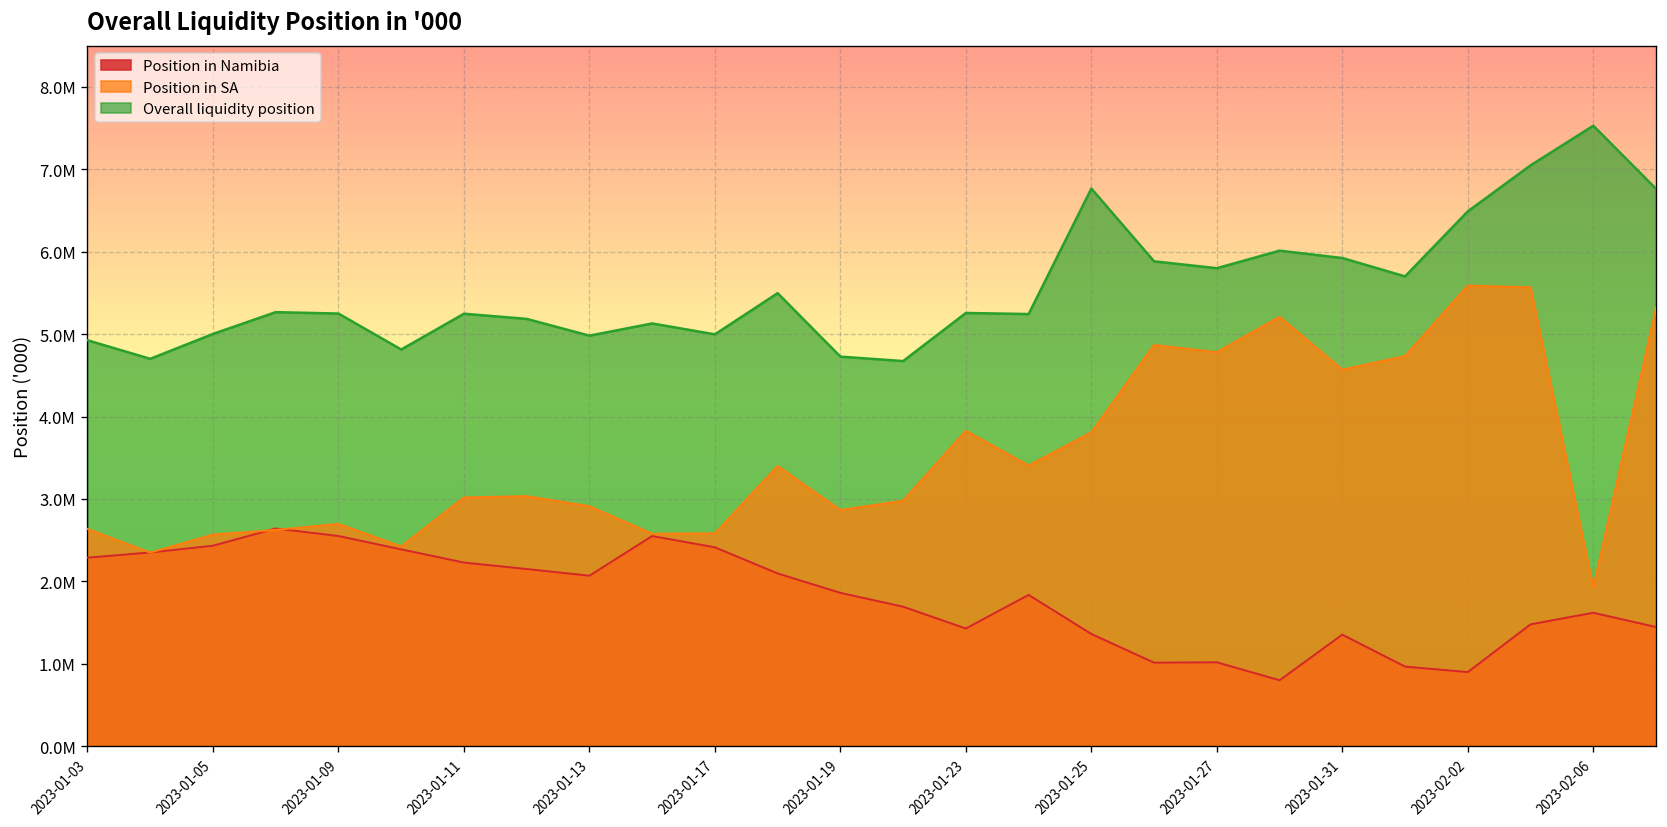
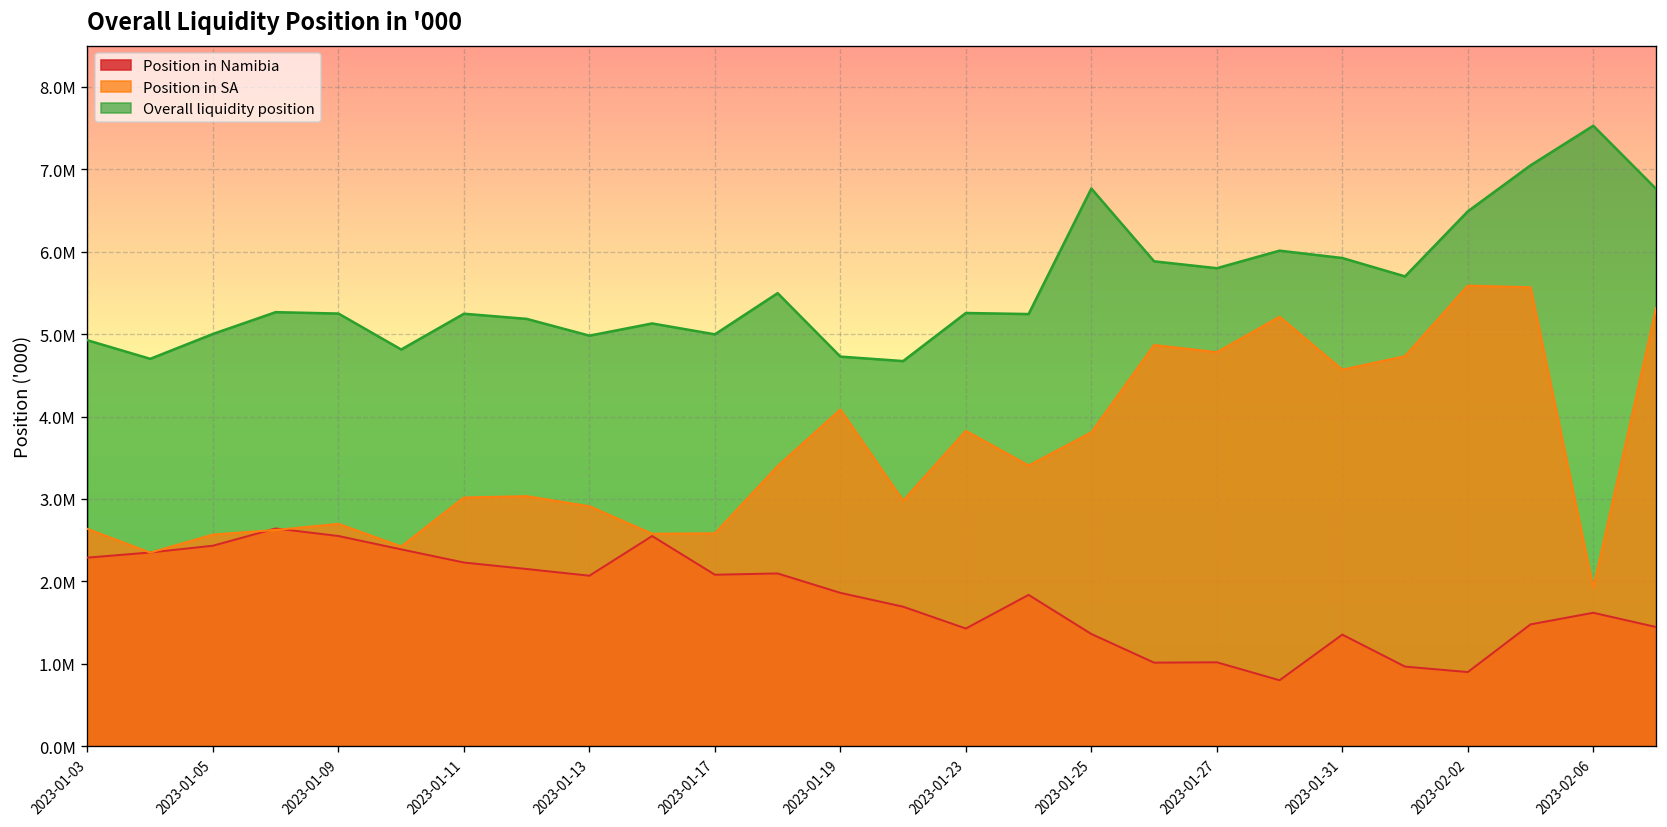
  {
    "Position in Namibia": {
      "2023-01-03": 2300000,
      "2023-01-05": 2400000,
      "2023-01-09": 2600000,
      "2023-01-11": 2200000,
      "2023-01-13": 2100000,
-     "2023-01-17": 2400000,
+     "2023-01-17": 2100000,
      "2023-01-19": 1900000,
      "2023-01-23": 1400000,
      "2023-01-25": 1400000,
      "2023-01-27": 1000000,
      "2023-01-31": 1400000,
      "2023-02-02": 900000,
      "2023-02-06": 1600000
    },
    "Position in SA": {
      "2023-01-03": 2600000,
      "2023-01-05": 2600000,
      "2023-01-09": 2700000,
      "2023-01-11": 3000000,
      "2023-01-13": 2900000,
      "2023-01-17": 2600000,
-     "2023-01-19": 2900000,
+     "2023-01-19": 4100000,
      "2023-01-23": 3800000,
      "2023-01-25": 3800000,
      "2023-01-27": 4800000,
      "2023-01-31": 4600000,
      "2023-02-02": 5600000,
      "2023-02-06": 1900000
    },
    "Overall liquidity position": {
      "2023-01-03": 4900000,
      "2023-01-05": 5000000,
      "2023-01-09": 5200000,
      "2023-01-11": 5200000,
      "2023-01-13": 5000000,
      "2023-01-17": 5000000,
      "2023-01-19": 4700000,
      "2023-01-23": 5300000,
      "2023-01-25": 6800000,
      "2023-01-27": 5800000,
      "2023-01-31": 5900000,
      "2023-02-02": 6500000,
      "2023-02-06": 7500000
    }
  }
